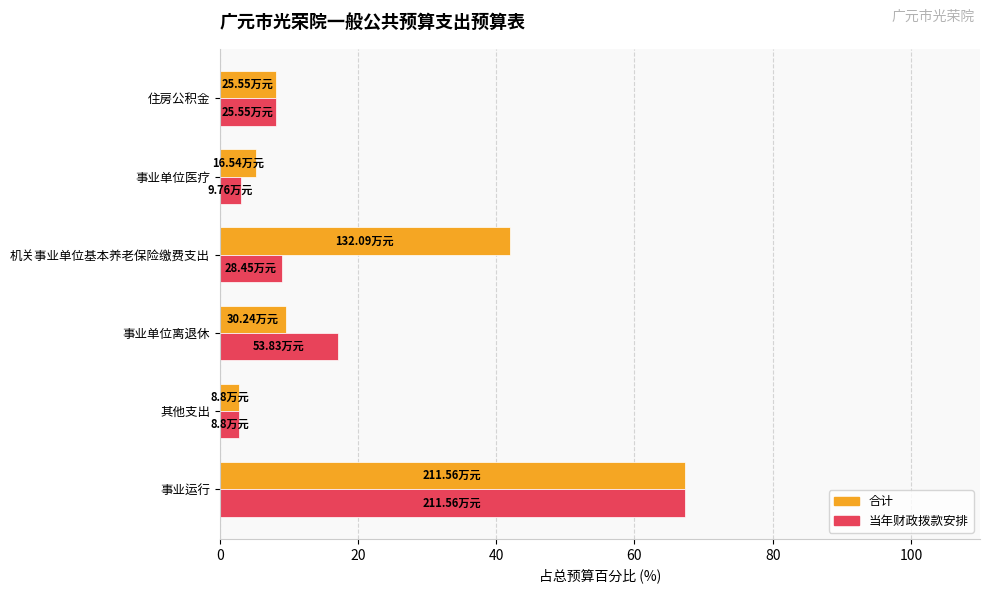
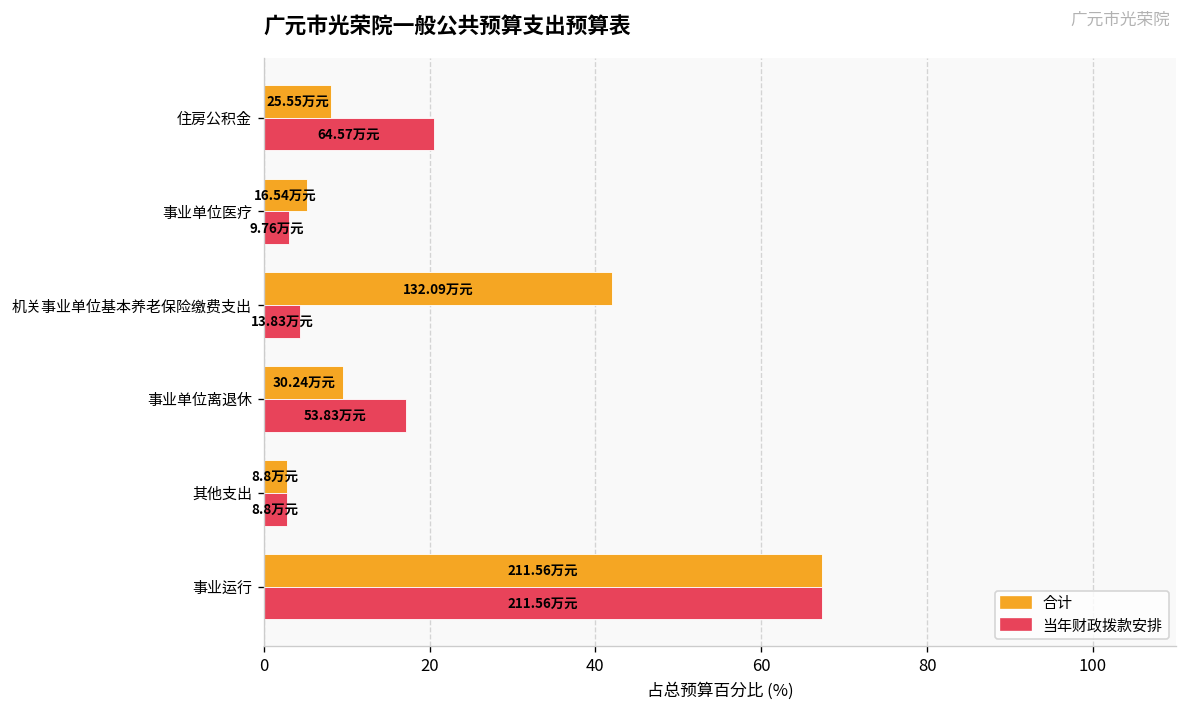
  {
    "当年财政拨款安排": {
-     "住房公积金": 25.55,
-     "机关事业单位基本养老保险缴费支出": 28.45
+     "住房公积金": 64.57,
+     "机关事业单位基本养老保险缴费支出": 13.83
    }
  }
